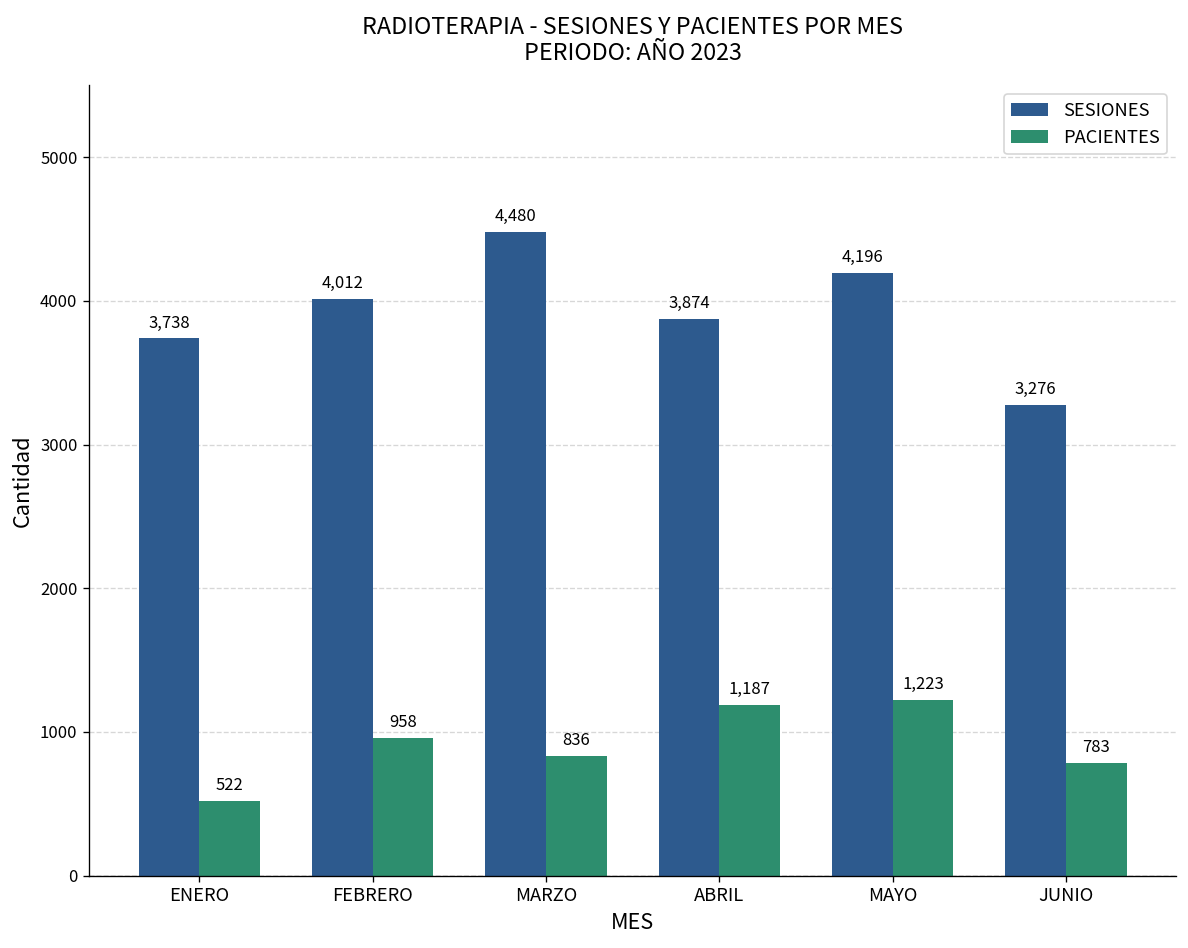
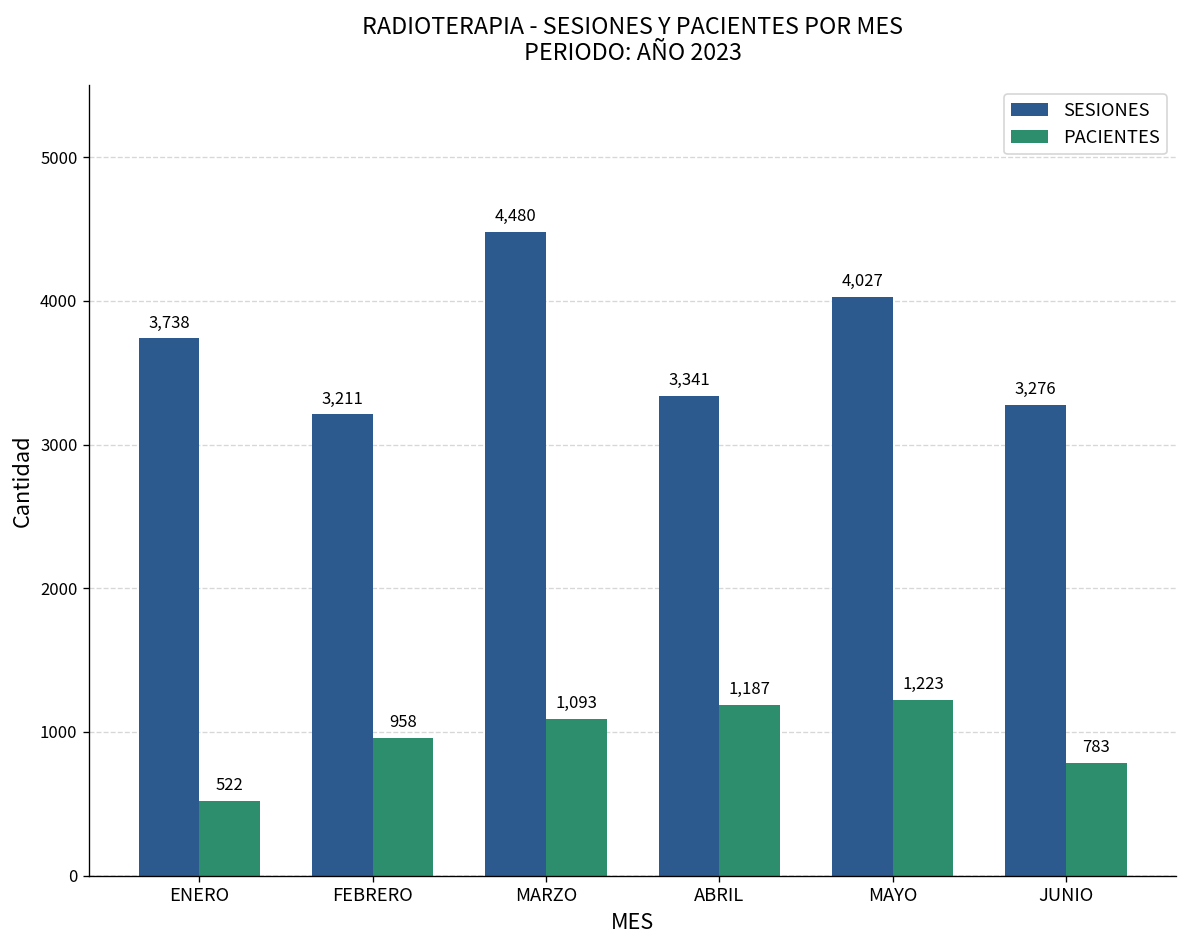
  {
    "SESIONES": {
      "ENERO": "3,738",
-     "FEBRERO": "4,012",
+     "FEBRERO": "3,211",
      "MARZO": "4,480",
-     "ABRIL": "3,874",
-     "MAYO": "4,196",
+     "ABRIL": "3,341",
+     "MAYO": "4,027",
      "JUNIO": "3,276"
    },
    "PACIENTES": {
      "ENERO": "522",
      "FEBRERO": "958",
-     "MARZO": "836",
+     "MARZO": "1,093",
      "ABRIL": "1,187",
      "MAYO": "1,223",
      "JUNIO": "783"
    }
  }
